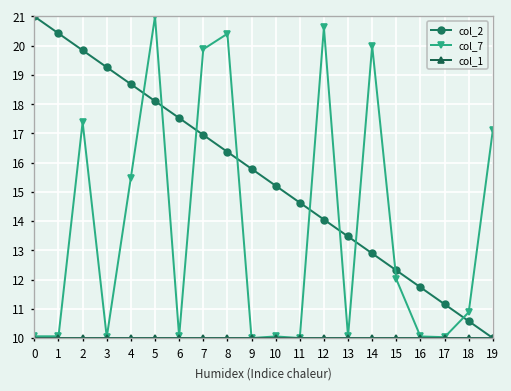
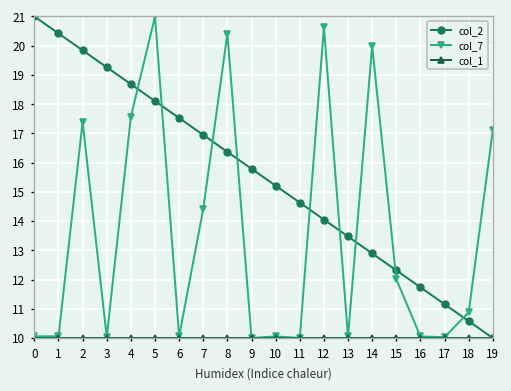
  {
    "col_7": {
      "2": 17.4,
-     "4": 15.5,
+     "4": 17.6,
      "5": 21.0,
-     "7": 19.9,
+     "7": 14.4,
      "8": 20.4,
      "12": 20.6,
      "14": 20.0,
      "15": 12.0,
      "18": 10.9,
      "19": 17.1
    }
  }
